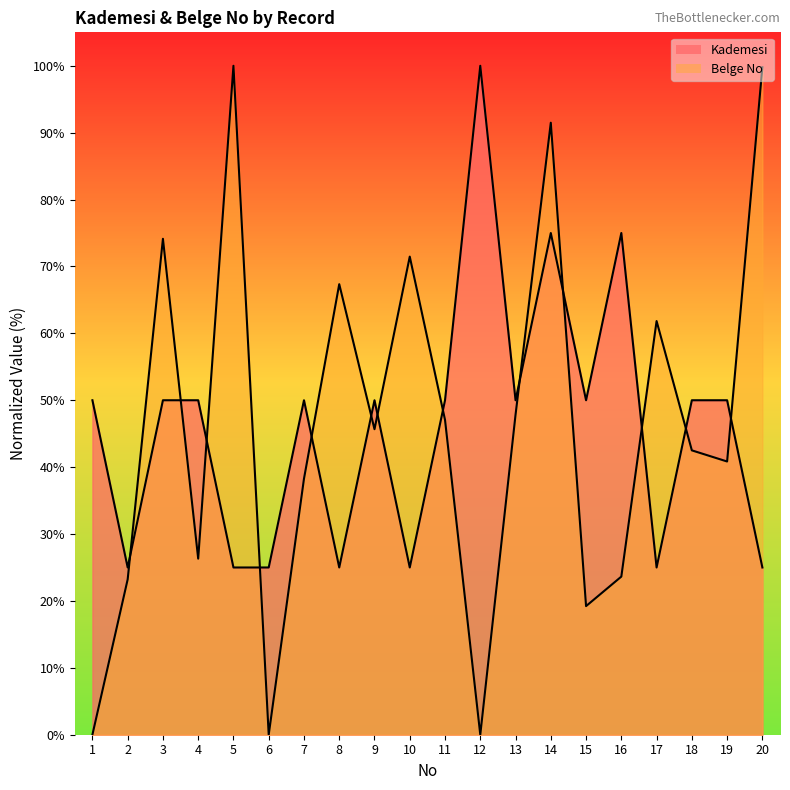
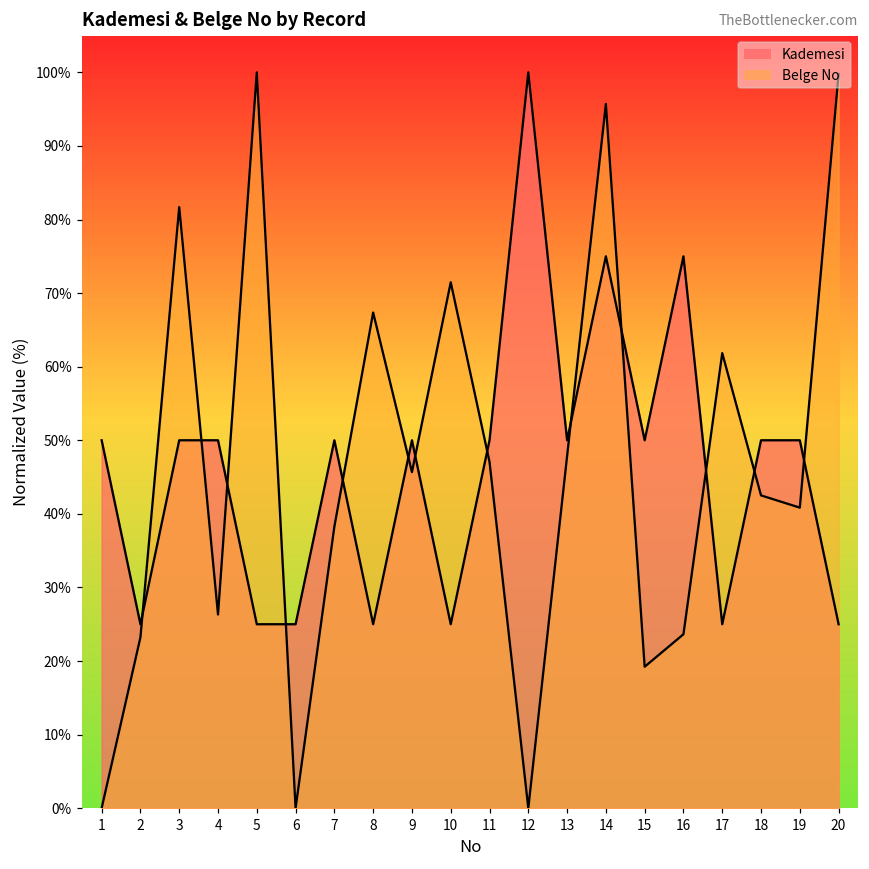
  {
    "Kademesi": {
      "1": "50%",
      "2": "25%",
      "3": "50%",
      "4": "50%",
      "5": "25%",
      "6": "25%",
      "7": "50%",
      "8": "25%",
      "9": "50%",
      "10": "25%",
      "11": "50%",
      "12": "100%",
      "13": "50%",
      "14": "75%",
      "15": "50%",
      "16": "75%",
      "17": "25%",
      "18": "50%",
      "19": "50%",
      "20": "25%"
    },
    "Belge No": {
      "1": "0%",
      "2": "23%",
-     "3": "74%",
+     "3": "82%",
      "4": "26%",
      "5": "100%",
      "6": "0%",
      "7": "38%",
      "8": "67%",
      "9": "46%",
      "10": "71%",
      "11": "47%",
      "12": "0%",
      "13": "48%",
-     "14": "91%",
+     "14": "96%",
      "15": "19%",
      "16": "24%",
      "17": "62%",
      "18": "43%",
      "19": "41%"
    }
  }
